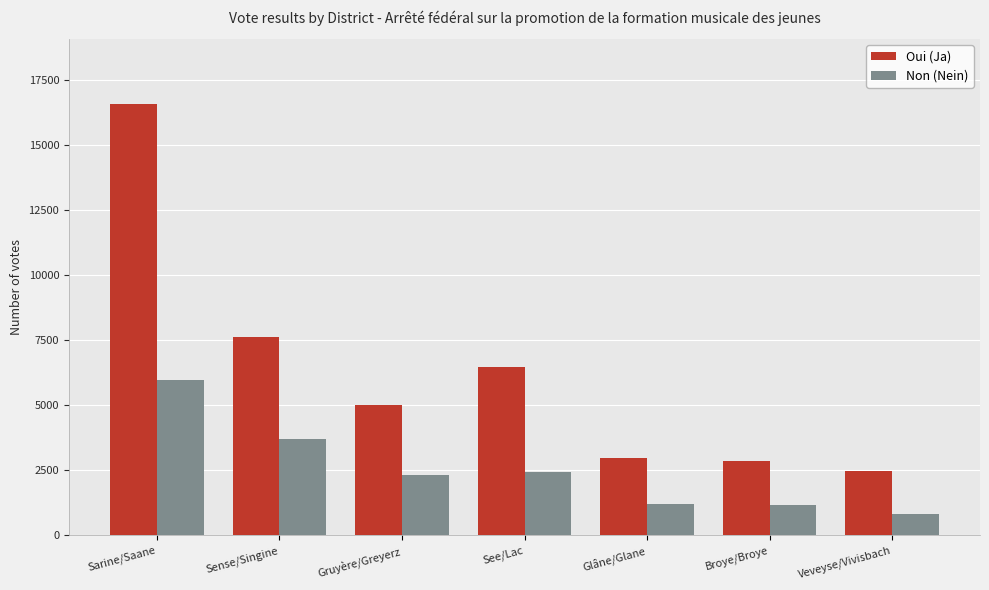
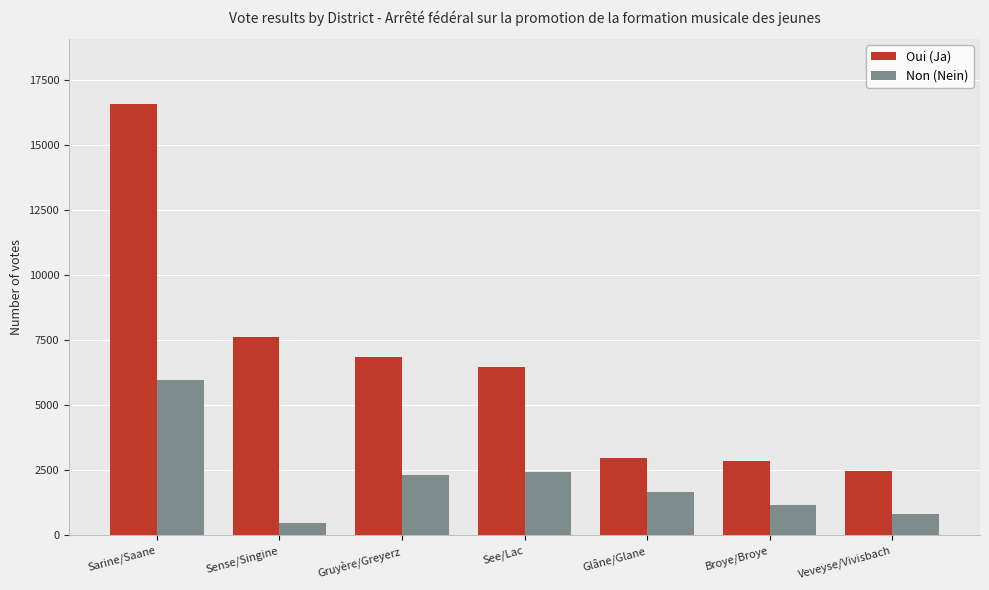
  {
    "Oui (Ja)": {
      "Sarine/Saane": 16600,
      "Sense/Singine": 7600,
-     "Gruyère/Greyerz": 5000,
+     "Gruyère/Greyerz": 6800,
      "See/Lac": 6500,
      "Glâne/Glane": 3000,
      "Broye/Broye": 2900,
      "Veveyse/Vivisbach": 2500
    },
    "Non (Nein)": {
      "Sarine/Saane": 6000,
-     "Sense/Singine": 3700,
+     "Sense/Singine": 500,
      "Gruyère/Greyerz": 2300,
      "See/Lac": 2500,
-     "Glâne/Glane": 1200,
+     "Glâne/Glane": 1700,
      "Broye/Broye": 1200,
      "Veveyse/Vivisbach": 800
    }
  }
